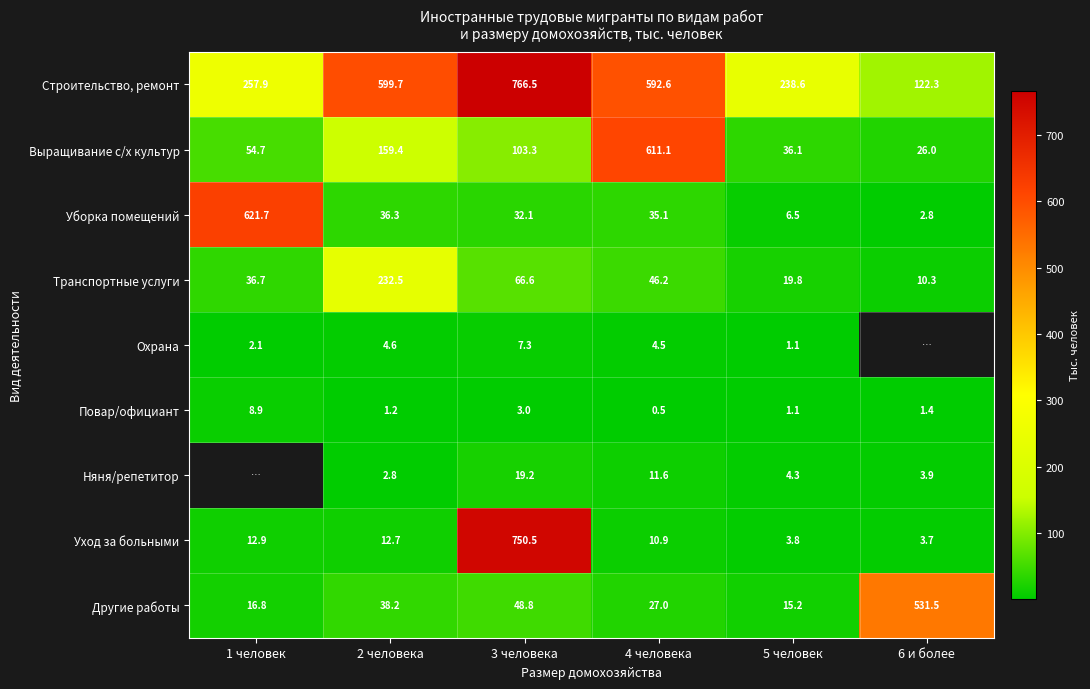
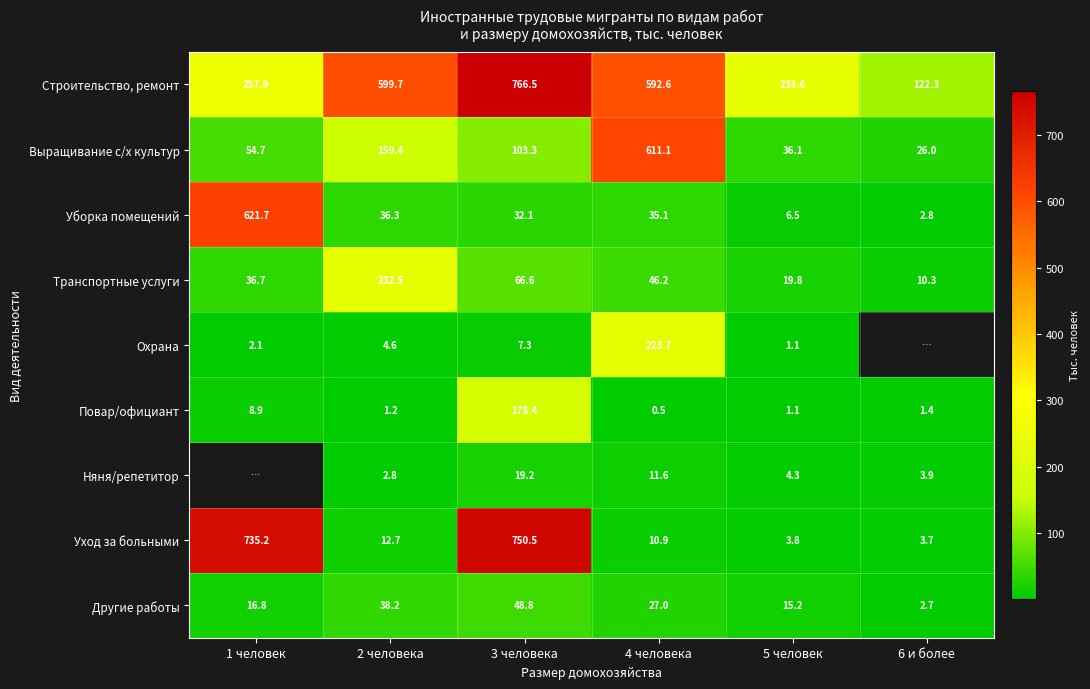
  {
    "Строительство, ремонт": {
      "1 человек": 257.9,
      "2 человека": 599.7,
      "3 человека": 766.5,
      "4 человека": 592.6,
      "5 человек": 238.6,
      "6 и более": 122.3
    },
    "Выращивание с/х культур": {
      "1 человек": 54.7,
      "2 человека": 159.4,
      "3 человека": 103.3,
      "4 человека": 611.1,
      "5 человек": 36.1,
      "6 и более": 26.0
    },
    "Уборка помещений": {
      "1 человек": 621.7,
      "2 человека": 36.3,
      "3 человека": 32.1,
      "4 человека": 35.1,
      "5 человек": 6.5,
      "6 и более": 2.8
    },
    "Транспортные услуги": {
      "1 человек": 36.7,
      "2 человека": 232.5,
      "3 человека": 66.6,
      "4 человека": 46.2,
      "5 человек": 19.8,
      "6 и более": 10.3
    },
    "Охрана": {
      "1 человек": 2.1,
      "2 человека": 4.6,
      "3 человека": 7.3,
-     "4 человека": 4.5,
+     "4 человека": 223.7,
      "5 человек": 1.1
    },
    "Повар/официант": {
      "1 человек": 8.9,
      "2 человека": 1.2,
-     "3 человека": 3.0,
+     "3 человека": 178.4,
      "4 человека": 0.5,
      "5 человек": 1.1,
      "6 и более": 1.4
    },
    "Няня/репетитор": {
      "2 человека": 2.8,
      "3 человека": 19.2,
      "4 человека": 11.6,
      "5 человек": 4.3,
      "6 и более": 3.9
    },
    "Уход за больными": {
-     "1 человек": 12.9,
+     "1 человек": 735.2,
      "2 человека": 12.7,
      "3 человека": 750.5,
      "4 человека": 10.9,
      "5 человек": 3.8,
      "6 и более": 3.7
    },
    "Другие работы": {
      "1 человек": 16.8,
      "2 человека": 38.2,
      "3 человека": 48.8,
      "4 человека": 27.0,
      "5 человек": 15.2,
-     "6 и более": 531.5
+     "6 и более": 2.7
    }
  }
